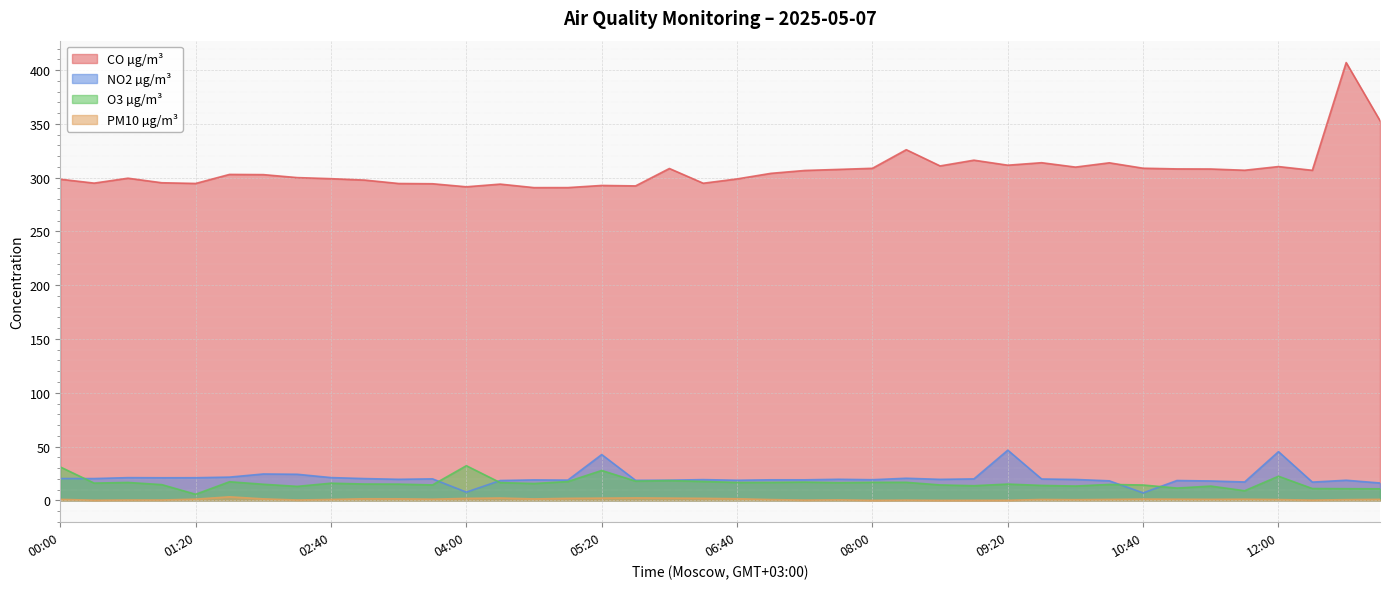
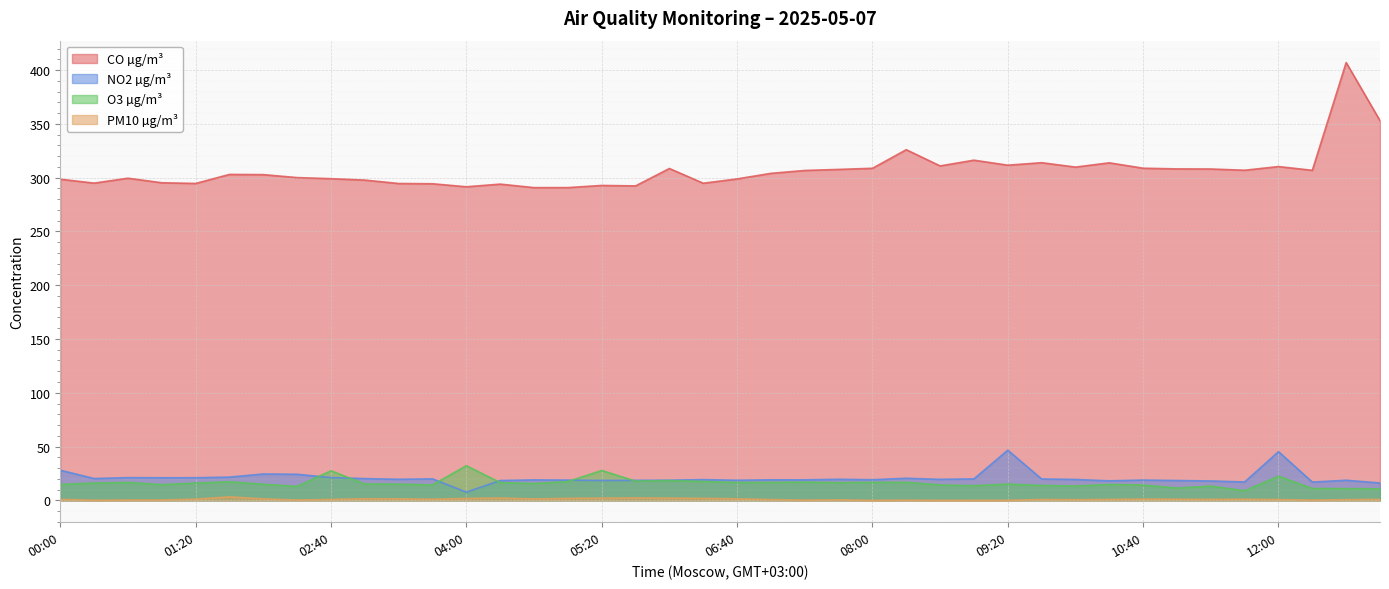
  {
    "NO2 µg/m³": {
-     "00:00": 20,
+     "00:00": 28,
      "01:20": 21,
      "02:40": 21,
      "04:00": 8,
-     "05:20": 43,
+     "05:20": 18,
      "08:00": 19,
      "09:20": 47,
-     "10:40": 7,
+     "10:40": 19,
      "12:00": 45
    },
    "O3 µg/m³": {
-     "00:00": 31,
-     "01:20": 6,
-     "02:40": 16,
+     "00:00": 15,
+     "01:20": 16,
+     "02:40": 27,
      "04:00": 32,
      "05:20": 28,
      "08:00": 17,
      "09:20": 15,
      "10:40": 14,
      "12:00": 22
    }
  }
